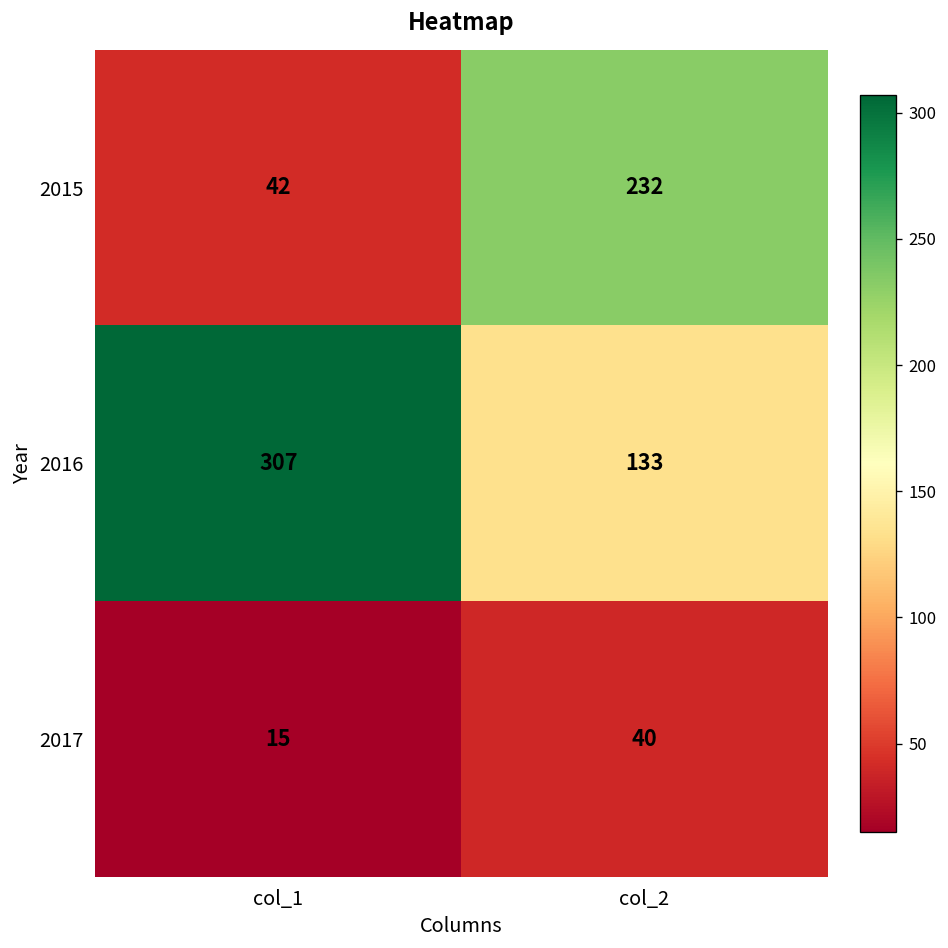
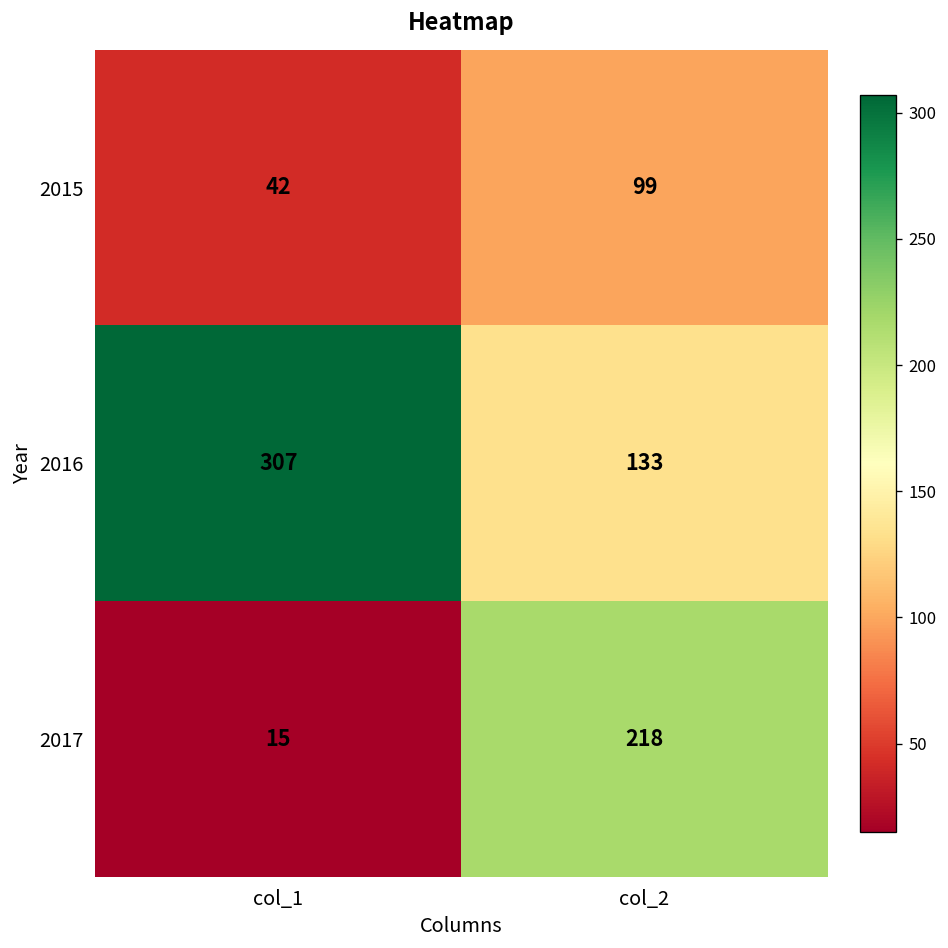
  {
    "2015": {
      "col_1": 42,
-     "col_2": 232
+     "col_2": 99
    },
    "2016": {
      "col_1": 307,
      "col_2": 133
    },
    "2017": {
      "col_1": 15,
-     "col_2": 40
+     "col_2": 218
    }
  }
